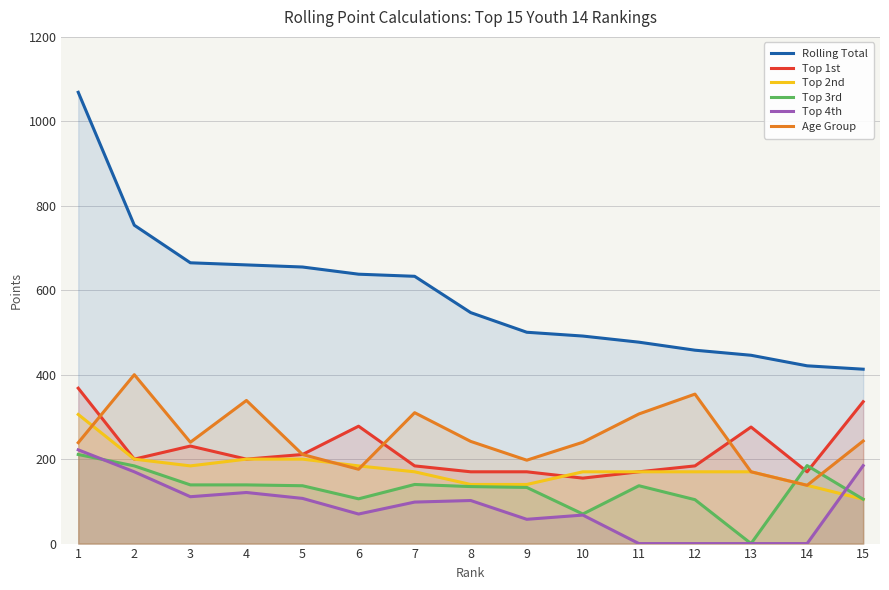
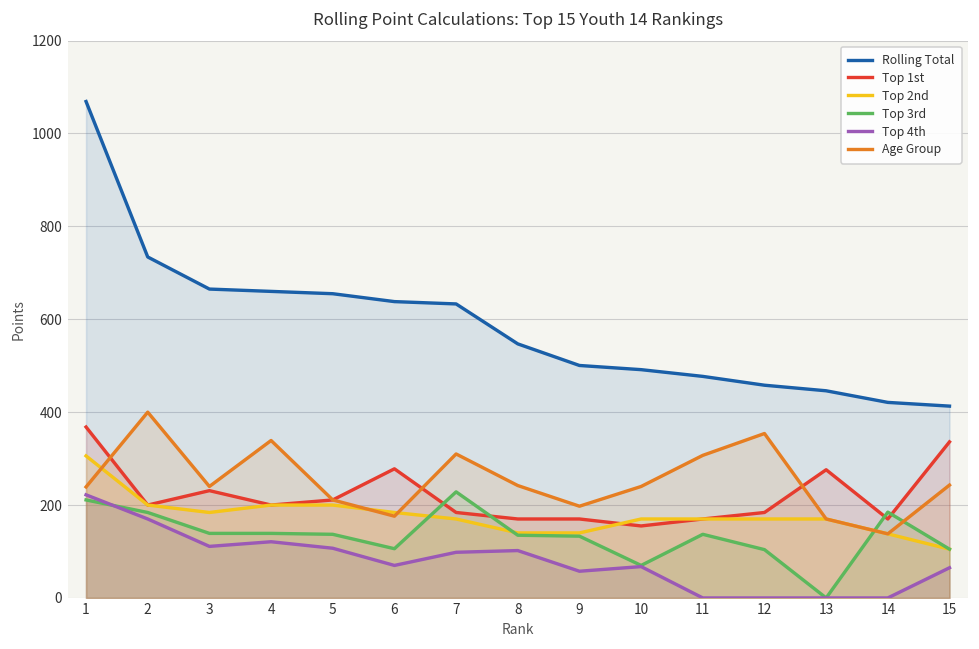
  {
    "Rolling Total": {
      "1": 1070,
-     "2": 750,
+     "2": 730,
      "3": 670,
      "4": 660,
      "5": 660,
      "6": 640,
      "7": 630,
      "8": 550,
      "9": 500,
      "10": 490,
      "11": 480,
      "12": 460,
      "13": 450,
      "14": 420,
      "15": 410
    },
    "Top 1st": {
      "1": 370,
      "3": 230,
      "6": 280,
      "7": 180,
      "8": 170,
      "9": 170,
      "10": 160,
      "12": 180,
      "13": 280,
      "14": 170,
      "15": 340
    },
    "Top 2nd": {
      "1": 310,
      "3": 180,
      "5": 200,
      "6": 180,
      "7": 170,
      "9": 140,
      "10": 170,
      "12": 170
    },
    "Top 3rd": {
      "1": 210,
      "2": 180,
      "3": 140,
      "4": 140,
      "5": 140,
      "6": 110,
-     "7": 140,
+     "7": 230,
      "9": 130,
      "11": 140,
      "12": 100,
      "14": 180
    },
    "Top 4th": {
      "1": 220,
      "2": 170,
      "3": 110,
      "4": 120,
      "5": 110,
      "6": 70,
      "7": 100,
      "8": 100,
      "9": 60,
      "11": 0,
      "12": 0,
      "14": 0,
-     "15": 180
+     "15": 70
    },
    "Age Group": {
      "1": 240,
      "2": 400,
      "3": 240,
      "4": 340,
      "6": 180,
      "7": 310,
      "8": 240,
      "9": 200,
      "10": 240,
      "11": 310,
      "12": 350,
      "15": 240
    }
  }
